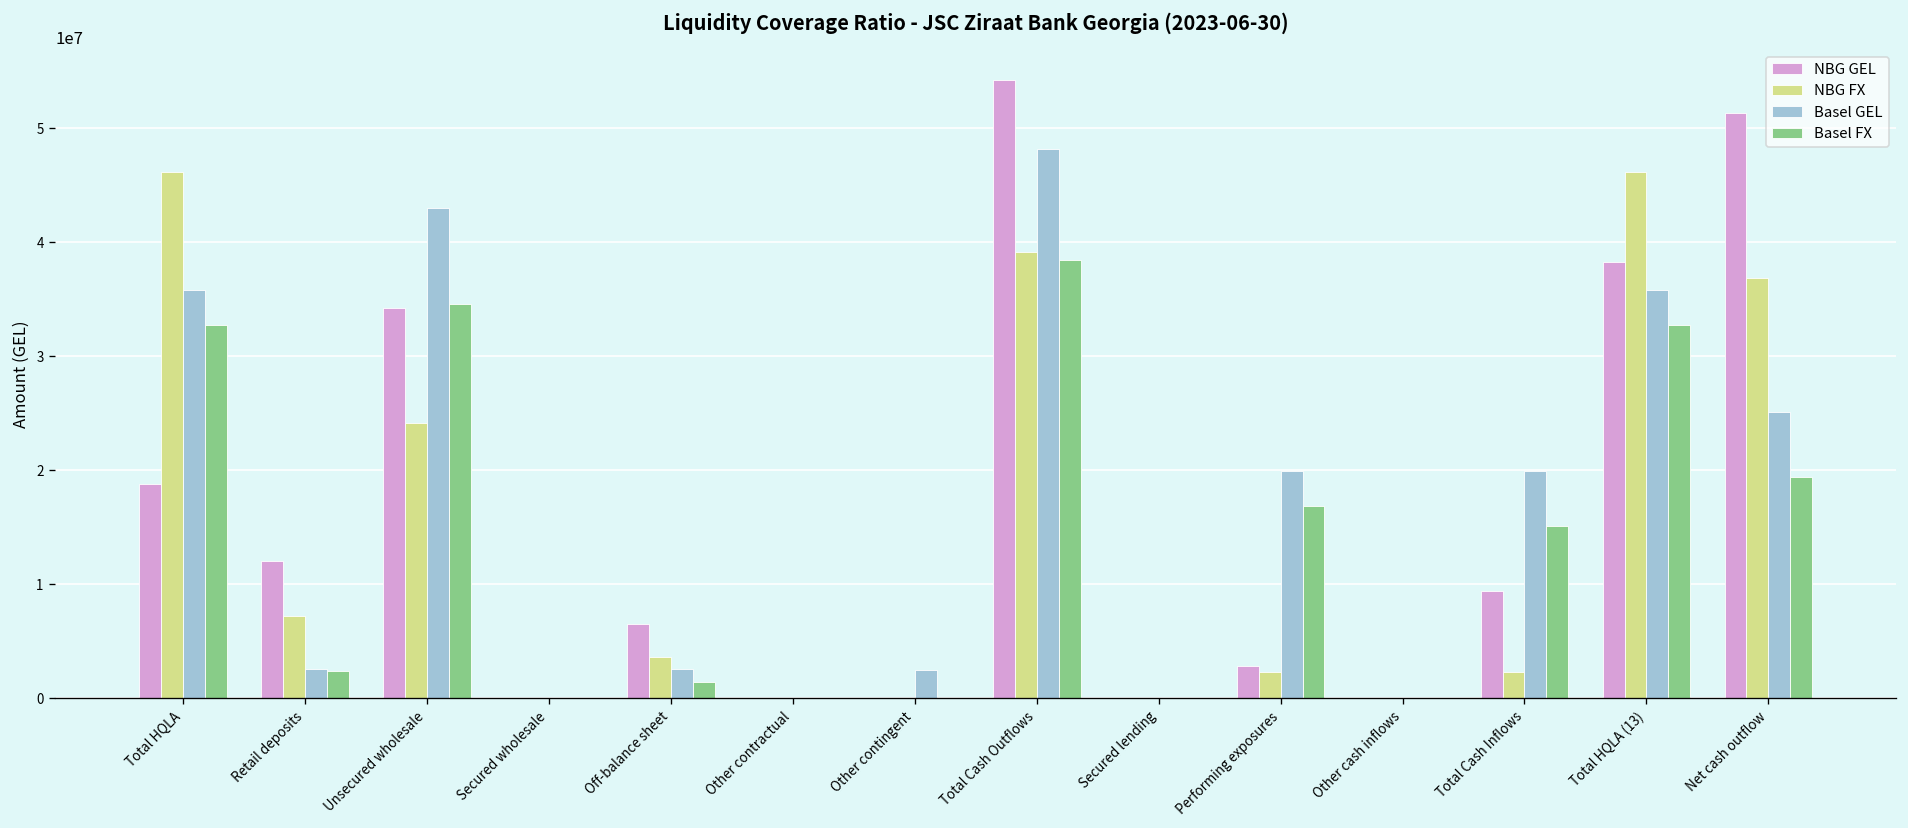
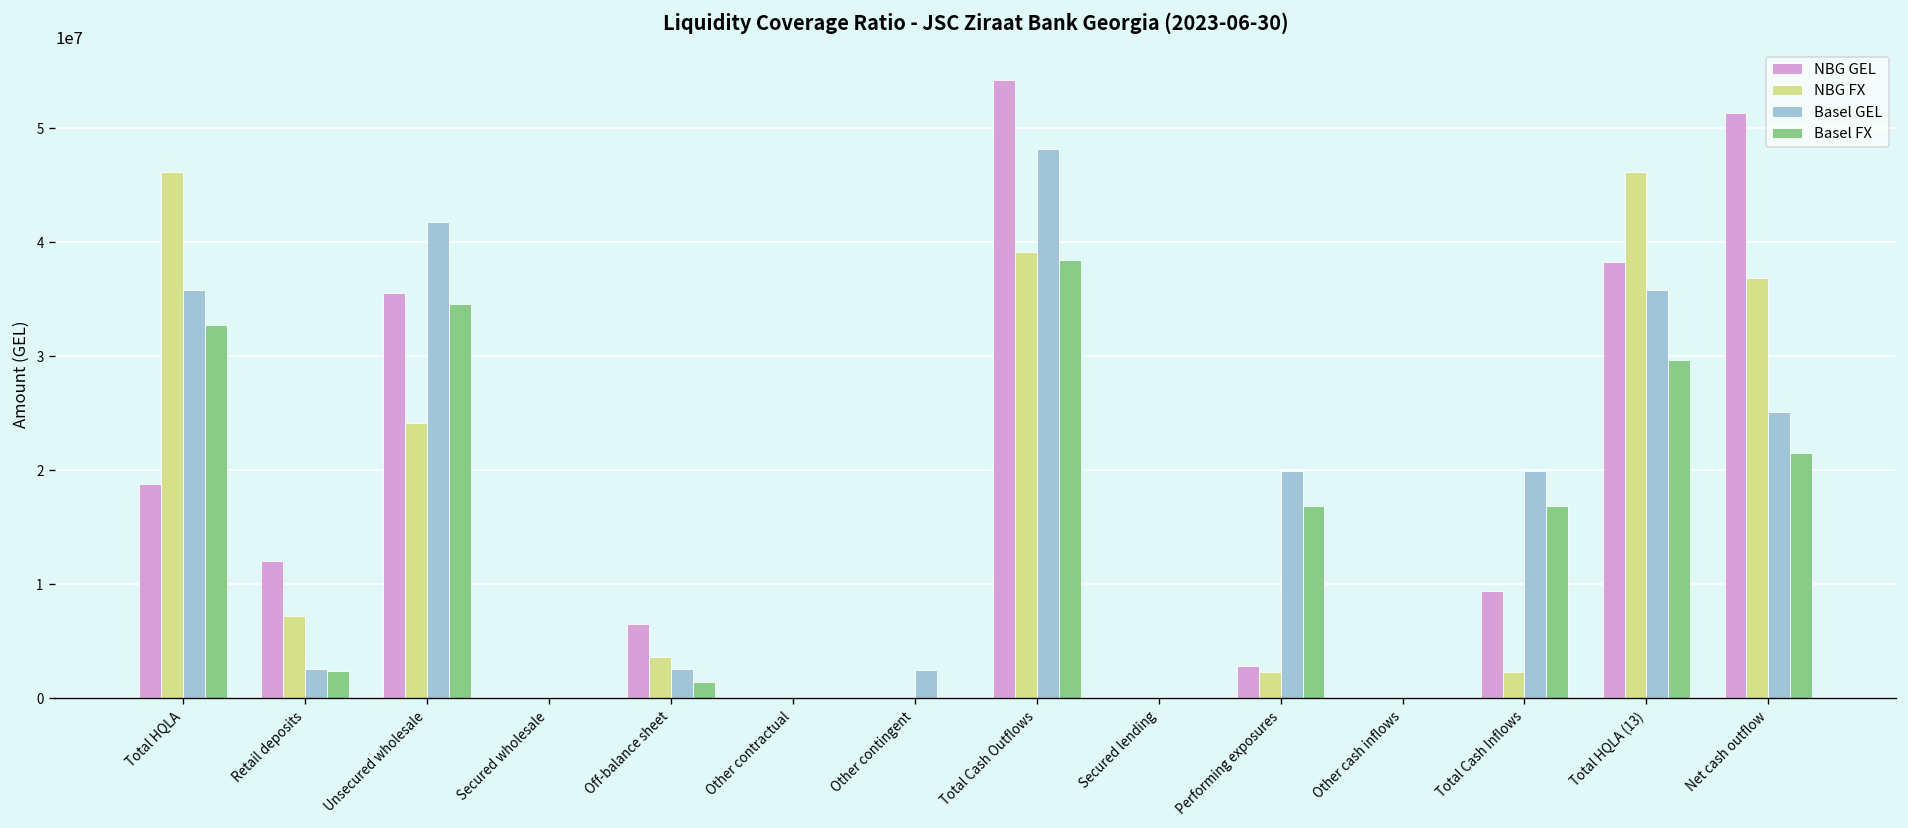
  {
    "NBG GEL": {
      "Total HQLA": 19000000,
      "Retail deposits": 12000000,
-     "Unsecured wholesale": 34000000,
+     "Unsecured wholesale": 36000000,
      "Secured wholesale": 0,
      "Off-balance sheet": 7000000,
      "Other contractual": 0,
      "Total Cash Outflows": 54000000,
      "Secured lending": 0,
      "Performing exposures": 3000000,
      "Total Cash Inflows": 9000000,
      "Total HQLA (13)": 38000000,
      "Net cash outflow": 51000000
    },
    "NBG FX": {
      "Total HQLA": 46000000,
      "Retail deposits": 7000000,
      "Unsecured wholesale": 24000000,
      "Secured wholesale": 0,
      "Off-balance sheet": 4000000,
      "Other contractual": 0,
      "Other contingent": 0,
      "Total Cash Outflows": 39000000,
      "Secured lending": 0,
      "Performing exposures": 2000000,
      "Other cash inflows": 0,
      "Total Cash Inflows": 2000000,
      "Total HQLA (13)": 46000000,
      "Net cash outflow": 37000000
    },
    "Basel GEL": {
      "Total HQLA": 36000000,
      "Retail deposits": 3000000,
-     "Unsecured wholesale": 43000000,
+     "Unsecured wholesale": 42000000,
      "Secured wholesale": 0,
      "Off-balance sheet": 3000000,
      "Other contractual": 0,
      "Other contingent": 3000000,
      "Total Cash Outflows": 48000000,
      "Secured lending": 0,
      "Performing exposures": 20000000,
      "Total Cash Inflows": 20000000,
      "Total HQLA (13)": 36000000,
      "Net cash outflow": 25000000
    },
    "Basel FX": {
      "Total HQLA": 33000000,
      "Retail deposits": 2000000,
      "Unsecured wholesale": 35000000,
      "Secured wholesale": 0,
      "Off-balance sheet": 1000000,
      "Other contractual": 0,
      "Other contingent": 0,
      "Total Cash Outflows": 38000000,
      "Secured lending": 0,
      "Performing exposures": 17000000,
      "Other cash inflows": 0,
-     "Total Cash Inflows": 15000000,
-     "Total HQLA (13)": 33000000,
-     "Net cash outflow": 19000000
+     "Total Cash Inflows": 17000000,
+     "Total HQLA (13)": 30000000,
+     "Net cash outflow": 22000000
    }
  }
